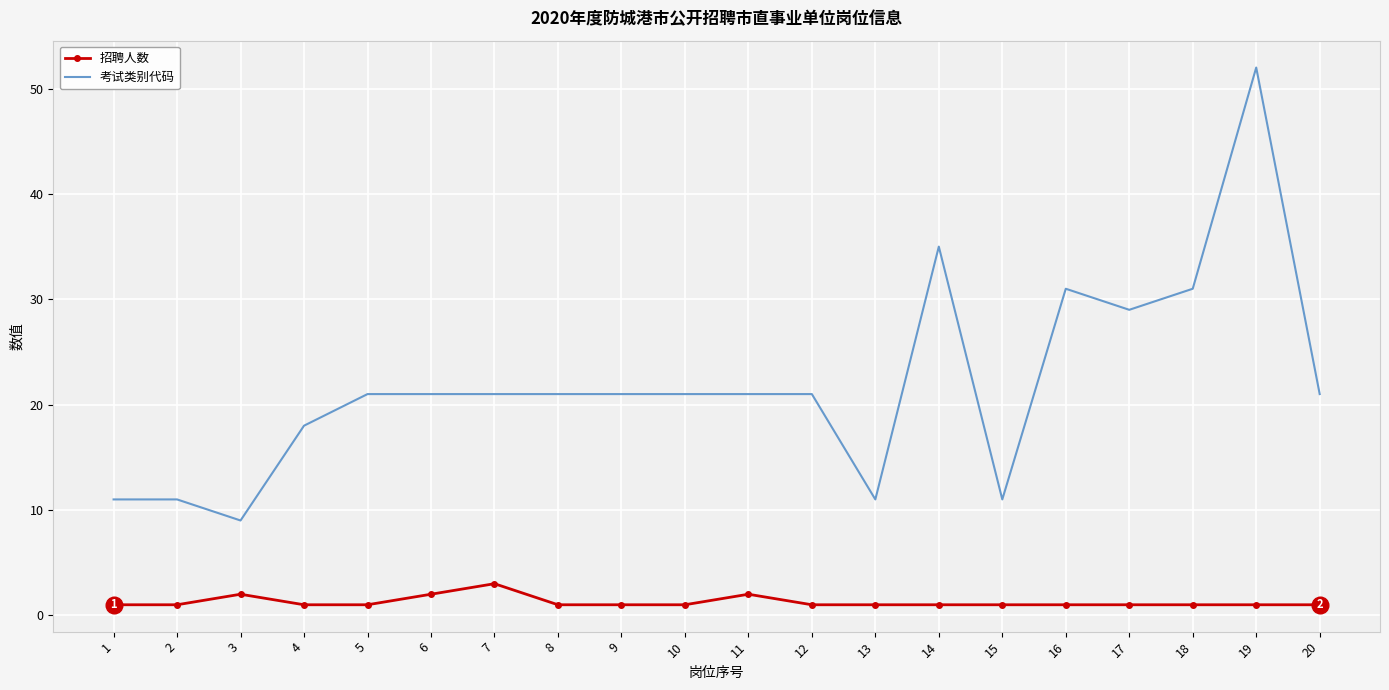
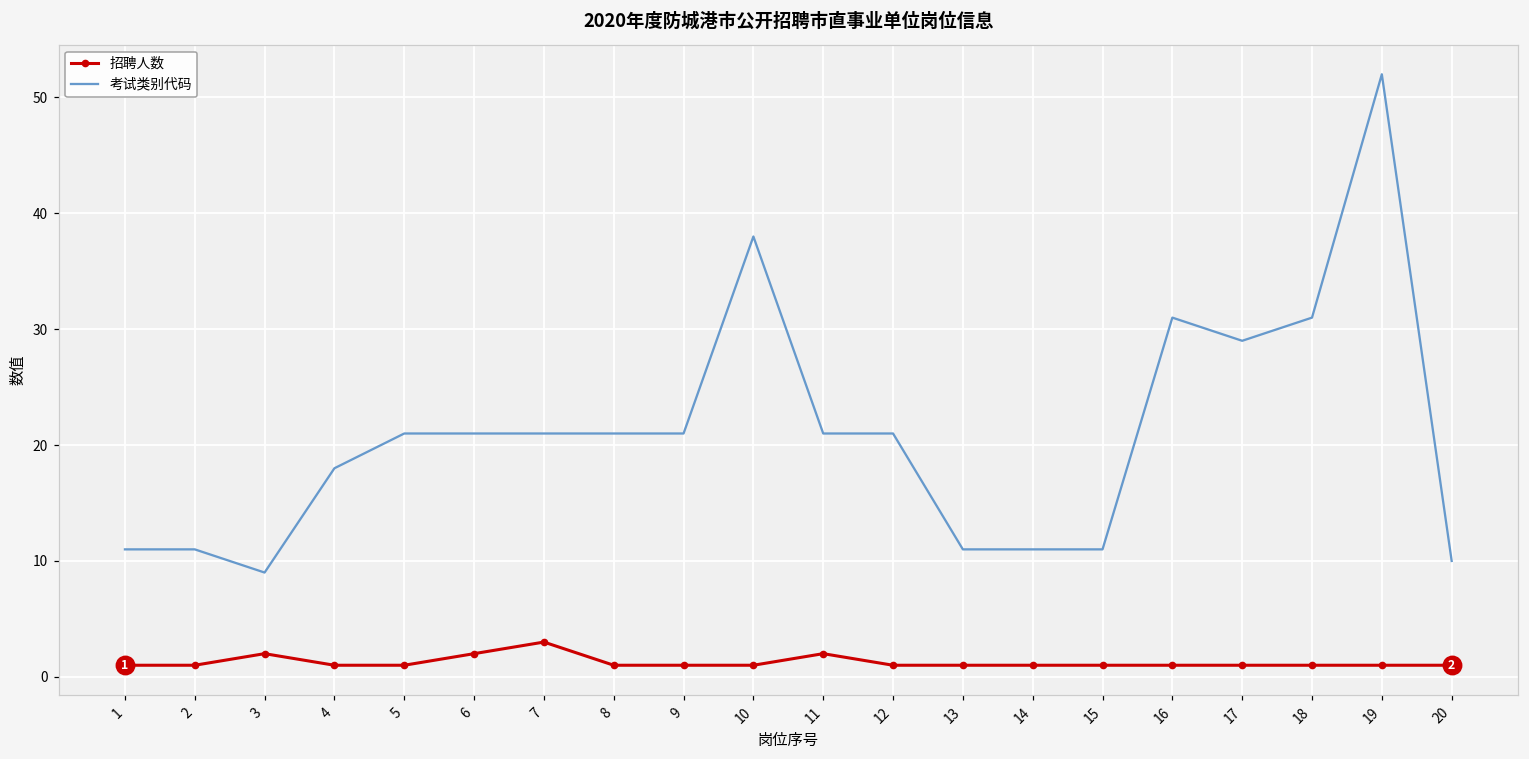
  {
    "考试类别代码": {
      "1": 11,
      "2": 11,
      "3": 9,
      "4": 18,
      "5": 21,
      "6": 21,
      "7": 21,
      "8": 21,
      "9": 21,
-     "10": 21,
+     "10": 38,
      "11": 21,
      "12": 21,
      "13": 11,
-     "14": 35,
+     "14": 11,
      "15": 11,
      "16": 31,
      "17": 29,
      "18": 31,
      "19": 52,
-     "20": 21
+     "20": 10
    }
  }
